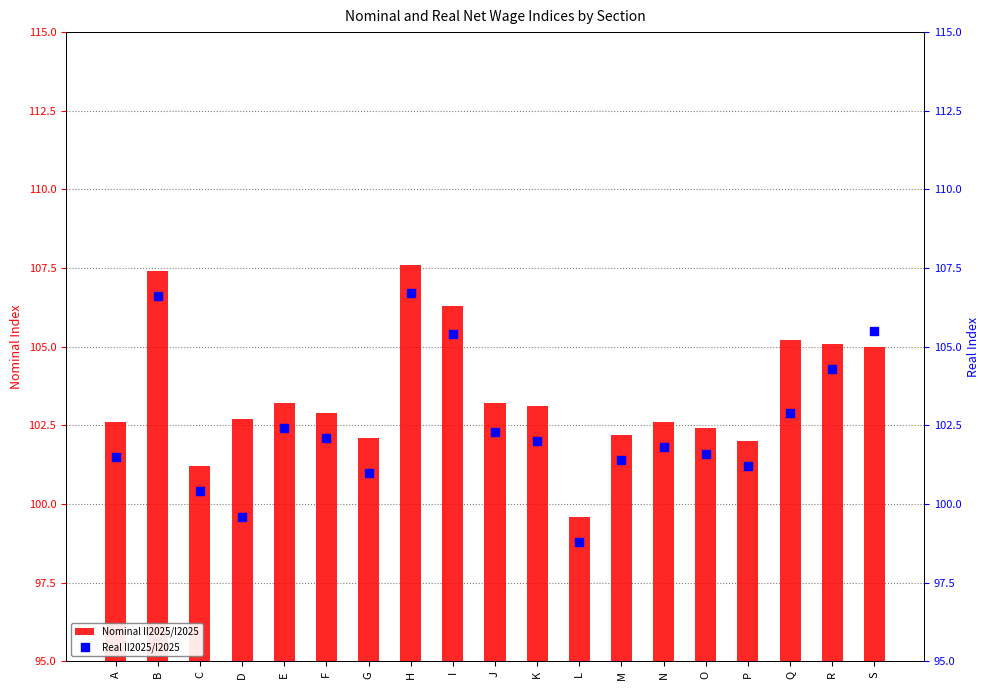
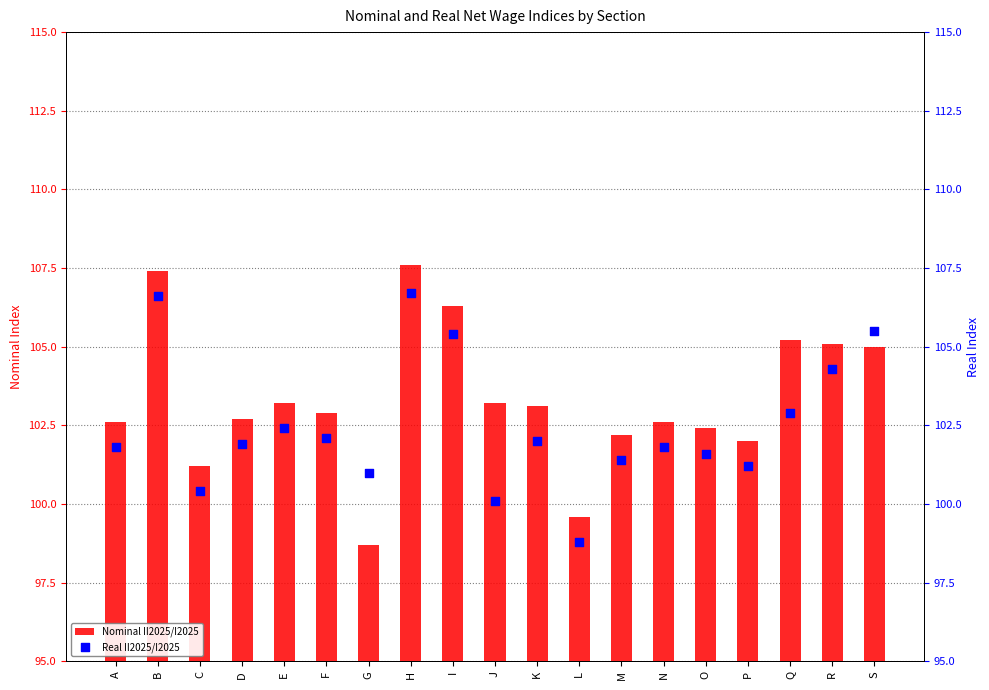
  {
    "Nominal II2025/I2025": {
      "A": 102.6,
      "B": 107.4,
      "C": 101.2,
      "D": 102.7,
      "E": 103.2,
      "F": 102.9,
-     "G": 102.1,
+     "G": 98.7,
      "H": 107.6,
      "I": 106.3,
      "J": 103.2,
      "K": 103.1,
      "L": 99.6,
      "M": 102.2,
      "N": 102.6,
      "O": 102.4,
      "P": 102.0,
      "Q": 105.2,
      "R": 105.1,
      "S": 105.0
    },
    "Real II2025/I2025": {
-     "A": 101.5,
-     "D": 99.6,
-     "J": 102.3
+     "A": 101.8,
+     "D": 101.9,
+     "J": 100.1
    }
  }
